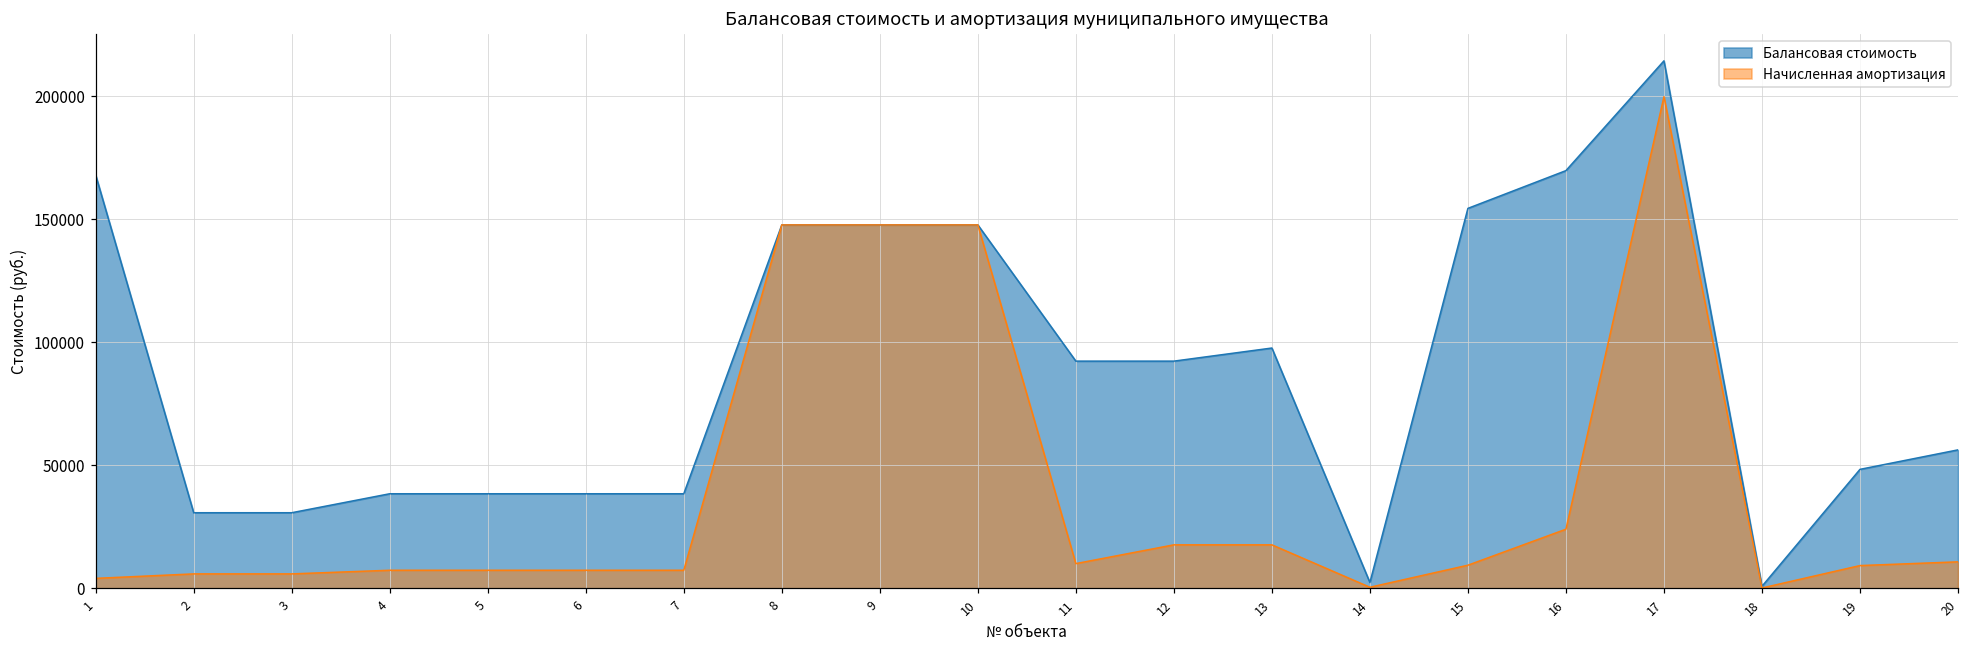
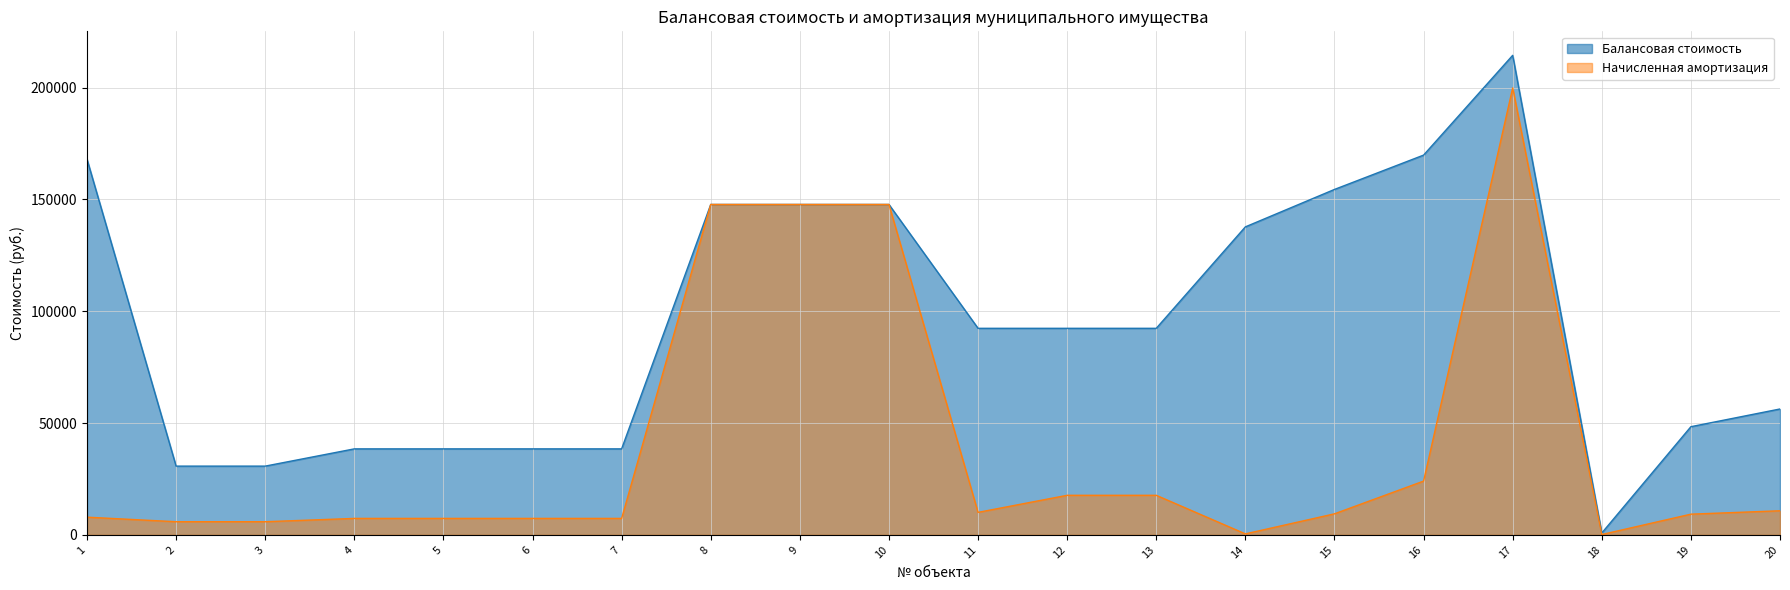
  {
    "Балансовая стоимость": {
      "1": 168000,
      "2": 31000,
      "3": 31000,
      "4": 38000,
      "5": 38000,
      "6": 38000,
      "7": 38000,
      "11": 92000,
      "12": 92000,
-     "13": 98000,
-     "14": 2000,
+     "13": 92000,
+     "14": 138000,
      "15": 154000,
      "16": 170000,
      "17": 214000,
      "19": 48000,
      "20": 56000
    },
    "Начисленная амортизация": {
-     "1": 4000,
+     "1": 8000,
      "2": 6000,
      "3": 6000,
      "4": 7000,
      "5": 7000,
      "6": 7000,
      "7": 7000,
      "11": 10000,
      "12": 18000,
      "13": 18000,
      "14": 0,
      "15": 9000,
      "16": 24000,
      "17": 200000,
      "19": 9000,
      "20": 11000
    }
  }
